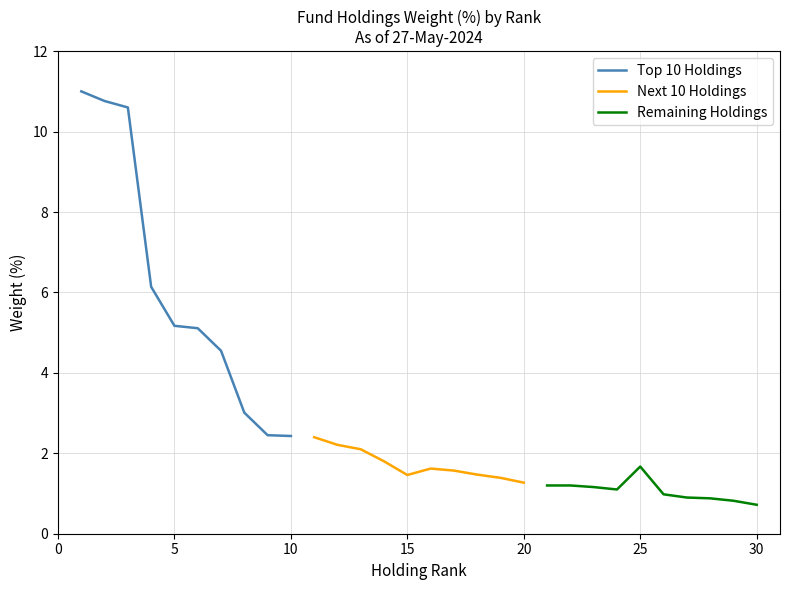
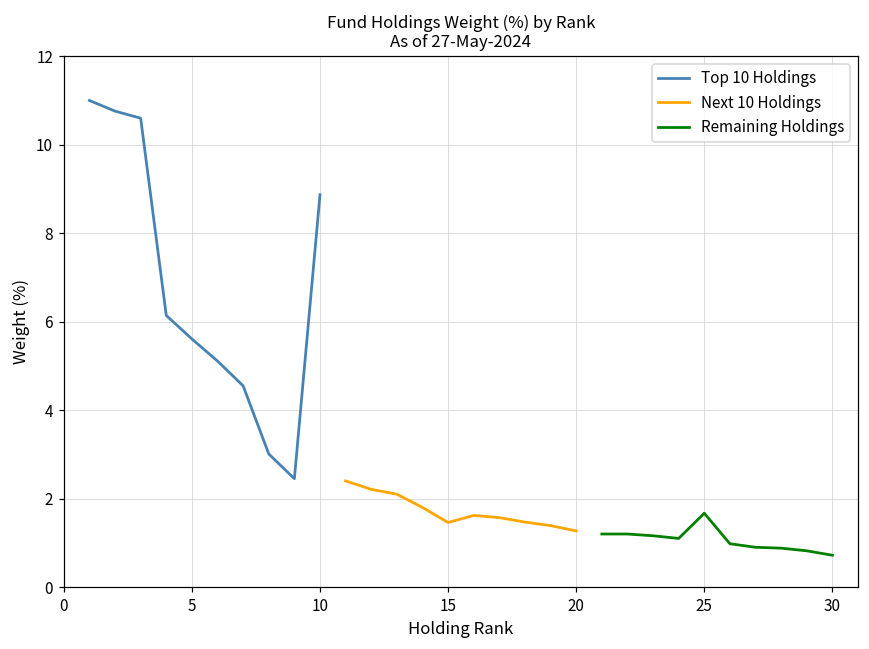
  {
    "Top 10 Holdings": {
-     "5": 5.2,
-     "10": 2.4
+     "5": 5.6,
+     "10": 8.9
    },
    "Next 10 Holdings": {
      "15": 1.5,
      "20": 1.3
    },
    "Remaining Holdings": {
      "25": 1.7,
      "30": 0.7
    }
  }
